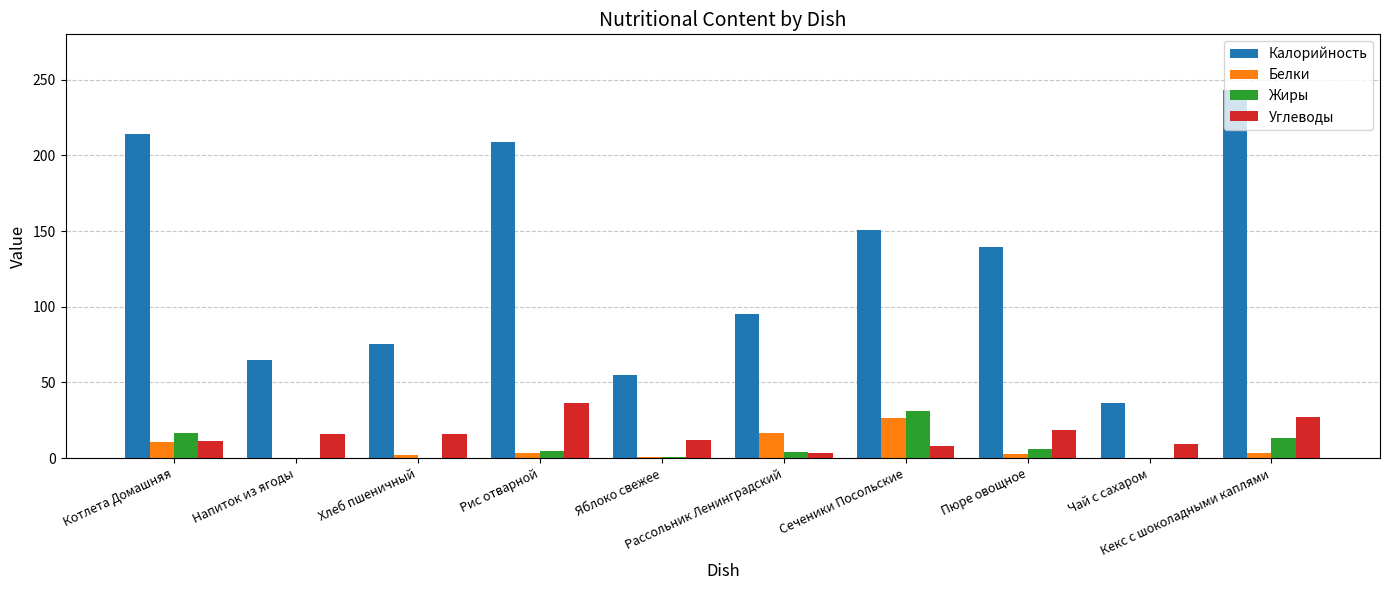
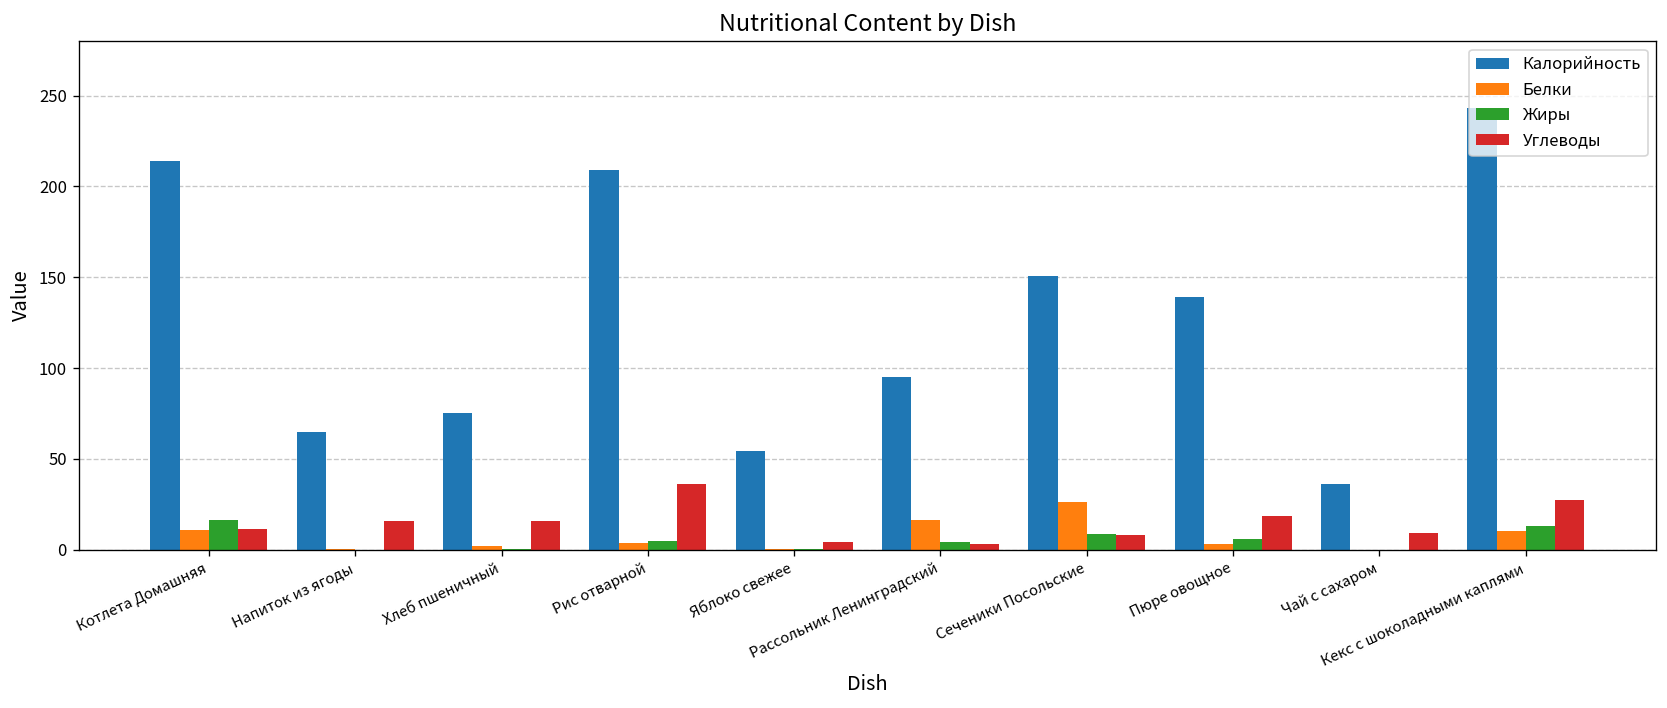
  {
    "Калорийность": {
      "Котлета Домашняя": 214,
      "Напиток из ягоды": 65,
      "Хлеб пшеничный": 75,
      "Рис отварной": 209,
      "Яблоко свежее": 55,
      "Рассольник Ленинградский": 95,
      "Сеченики Посольские": 150,
      "Пюре овощное": 139,
      "Чай с сахаром": 36
    },
    "Белки": {
      "Котлета Домашняя": 11,
      "Хлеб пшеничный": 2,
      "Рис отварной": 4,
      "Рассольник Ленинградский": 17,
      "Сеченики Посольские": 27,
      "Пюре овощное": 3,
      "Чай с сахаром": 0,
-     "Кекс с шоколадными каплями": 4
+     "Кекс с шоколадными каплями": 10
    },
    "Жиры": {
      "Котлета Домашняя": 16,
      "Рис отварной": 5,
      "Рассольник Ленинградский": 4,
-     "Сеченики Посольские": 31,
+     "Сеченики Посольские": 9,
      "Пюре овощное": 6,
      "Чай с сахаром": 0,
      "Кекс с шоколадными каплями": 13
    },
    "Углеводы": {
      "Котлета Домашняя": 11,
      "Напиток из ягоды": 16,
      "Хлеб пшеничный": 16,
      "Рис отварной": 36,
-     "Яблоко свежее": 12,
+     "Яблоко свежее": 4,
      "Рассольник Ленинградский": 3,
      "Сеченики Посольские": 8,
      "Пюре овощное": 19,
      "Чай с сахаром": 9,
      "Кекс с шоколадными каплями": 27
    }
  }
